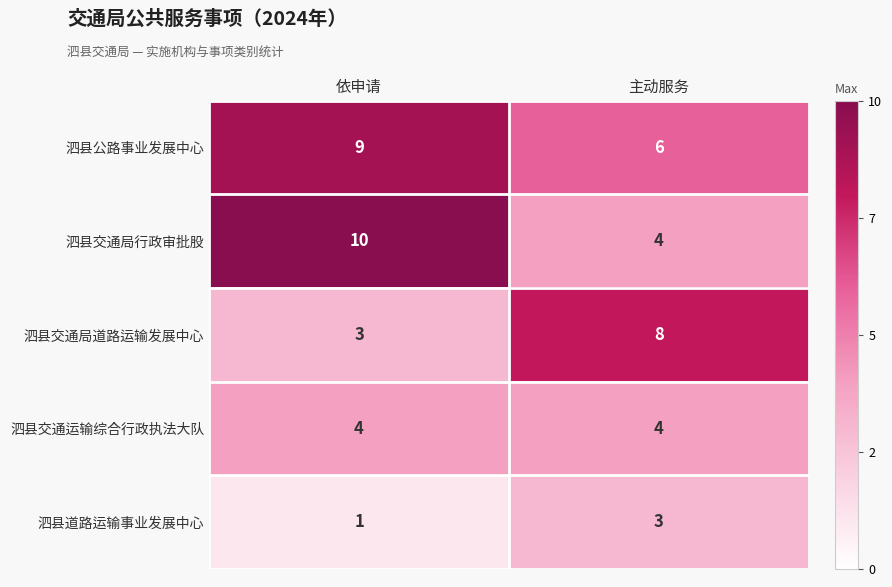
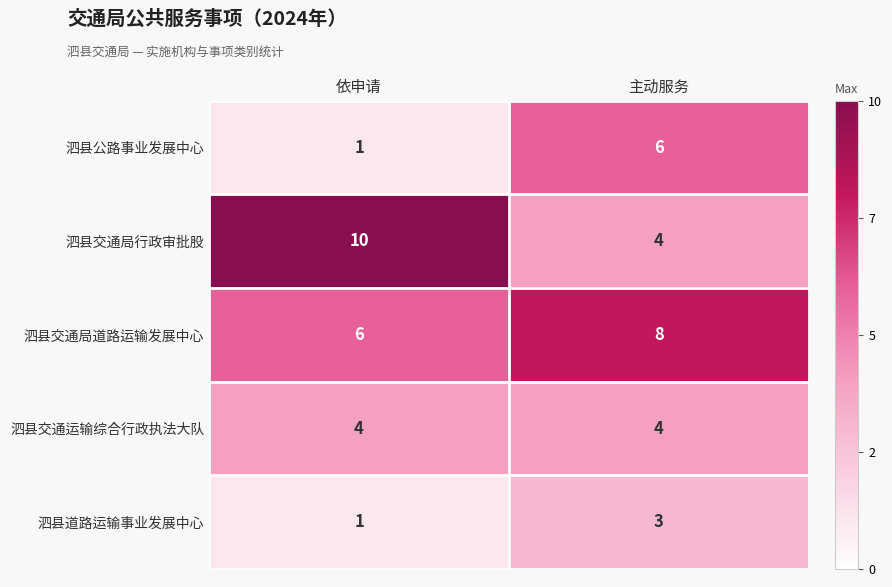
  {
    "泗县公路事业发展中心": {
-     "依申请": 9,
+     "依申请": 1,
      "主动服务": 6
    },
    "泗县交通局行政审批股": {
      "依申请": 10,
      "主动服务": 4
    },
    "泗县交通局道路运输发展中心": {
-     "依申请": 3,
+     "依申请": 6,
      "主动服务": 8
    },
    "泗县交通运输综合行政执法大队": {
      "依申请": 4,
      "主动服务": 4
    },
    "泗县道路运输事业发展中心": {
      "依申请": 1,
      "主动服务": 3
    }
  }
